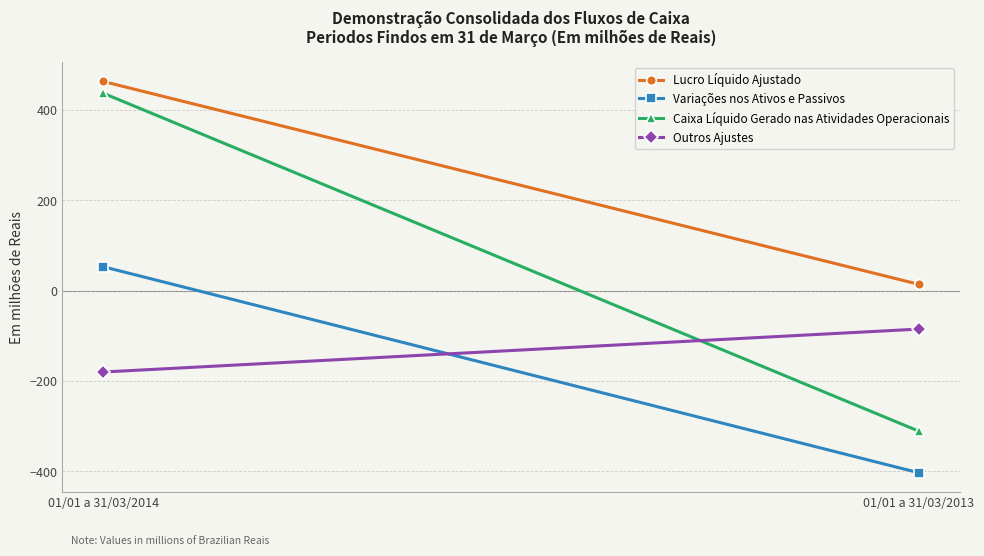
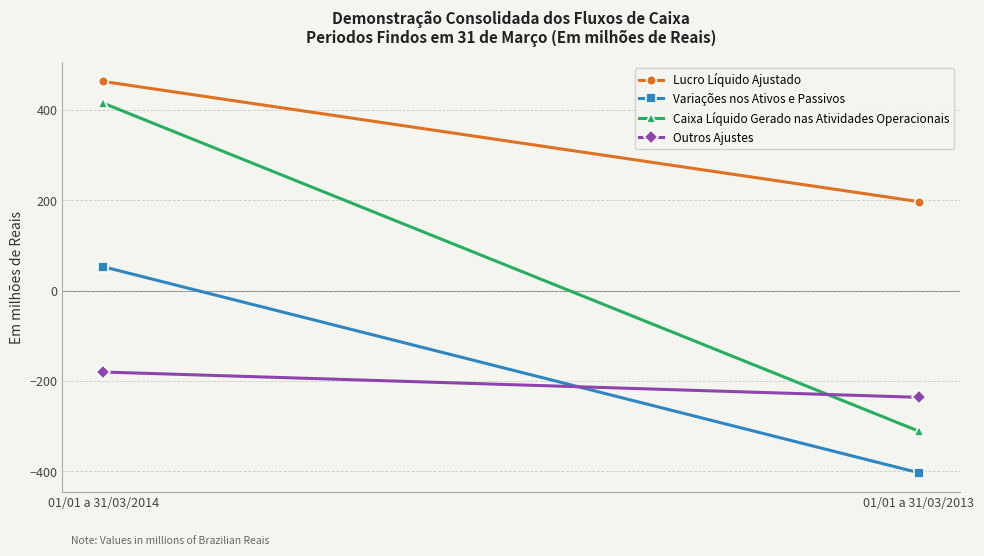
  {
    "Lucro Líquido Ajustado": {
      "01/01 a 31/03/2014": 460,
-     "01/01 a 31/03/2013": 10
+     "01/01 a 31/03/2013": 200
    },
    "Variações nos Ativos e Passivos": {
      "01/01 a 31/03/2014": 50,
      "01/01 a 31/03/2013": -400
    },
    "Caixa Líquido Gerado nas Atividades Operacionais": {
-     "01/01 a 31/03/2014": 440,
+     "01/01 a 31/03/2014": 420,
      "01/01 a 31/03/2013": -310
    },
    "Outros Ajustes": {
      "01/01 a 31/03/2014": -180,
-     "01/01 a 31/03/2013": -90
+     "01/01 a 31/03/2013": -240
    }
  }
